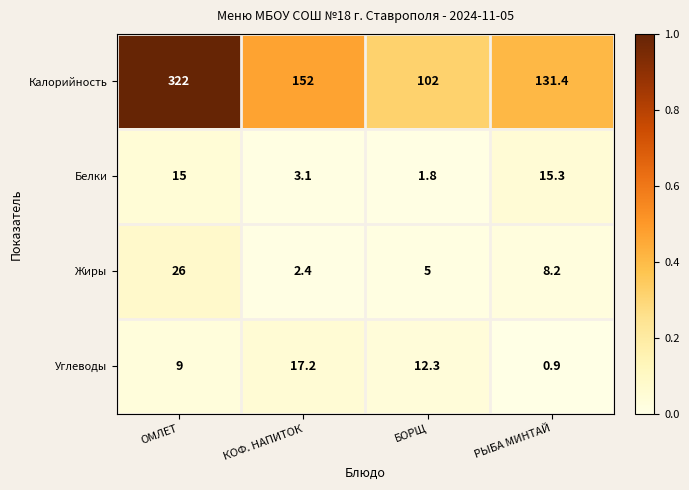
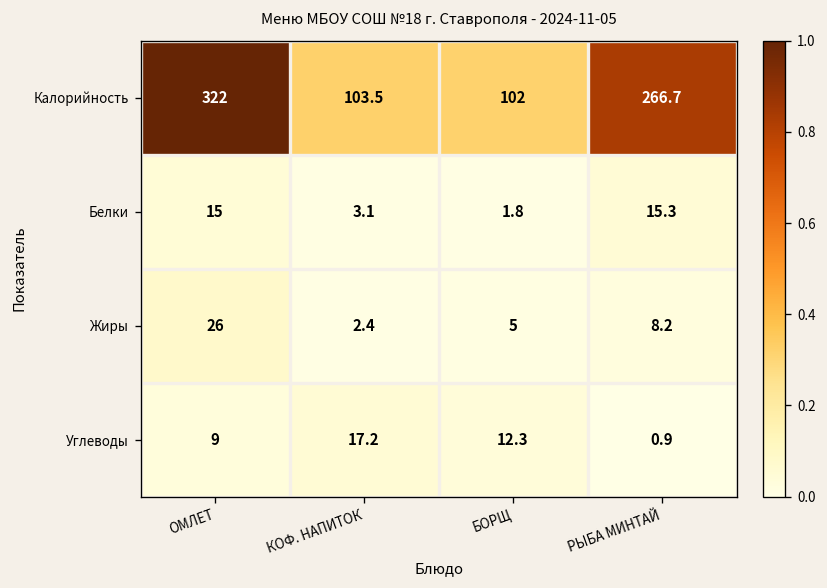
  {
    "Калорийность": {
      "ОМЛЕТ": 322,
-     "КОФ. НАПИТОК": 152,
+     "КОФ. НАПИТОК": 103.5,
      "БОРЩ": 102,
-     "РЫБА МИНТАЙ": 131.4
+     "РЫБА МИНТАЙ": 266.7
    },
    "Белки": {
      "ОМЛЕТ": 15,
      "КОФ. НАПИТОК": 3.1,
      "БОРЩ": 1.8,
      "РЫБА МИНТАЙ": 15.3
    },
    "Жиры": {
      "ОМЛЕТ": 26,
      "КОФ. НАПИТОК": 2.4,
      "БОРЩ": 5,
      "РЫБА МИНТАЙ": 8.2
    },
    "Углеводы": {
      "ОМЛЕТ": 9,
      "КОФ. НАПИТОК": 17.2,
      "БОРЩ": 12.3,
      "РЫБА МИНТАЙ": 0.9
    }
  }
